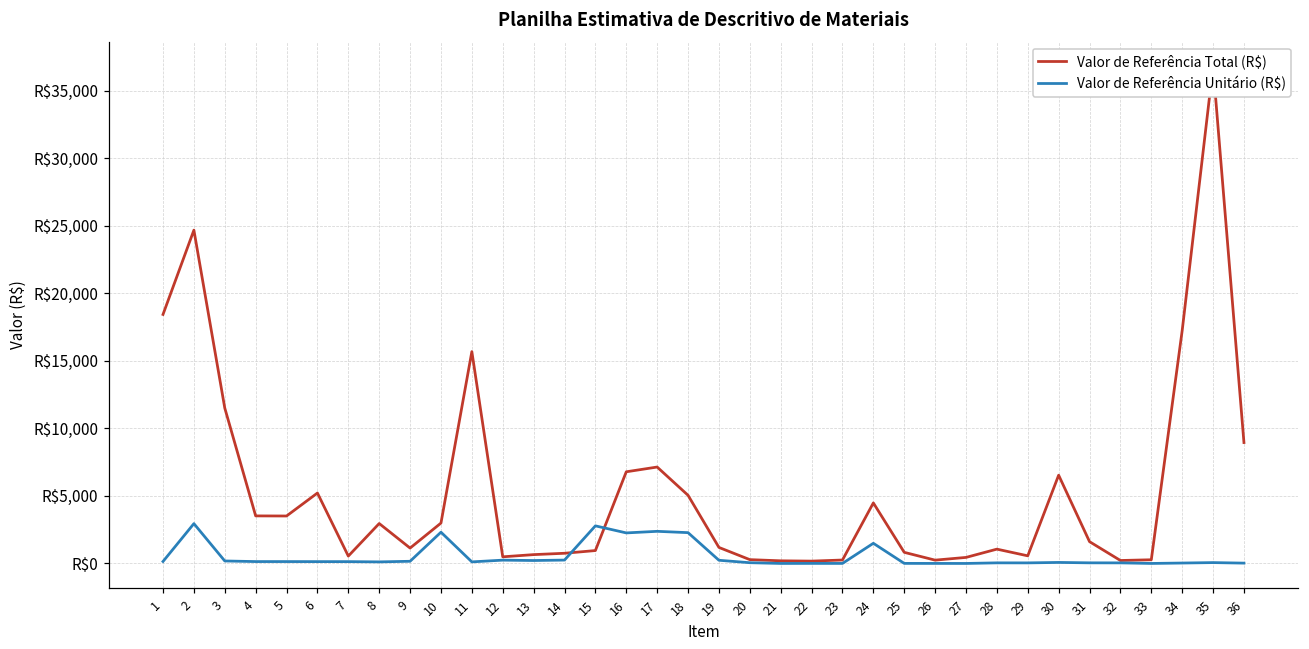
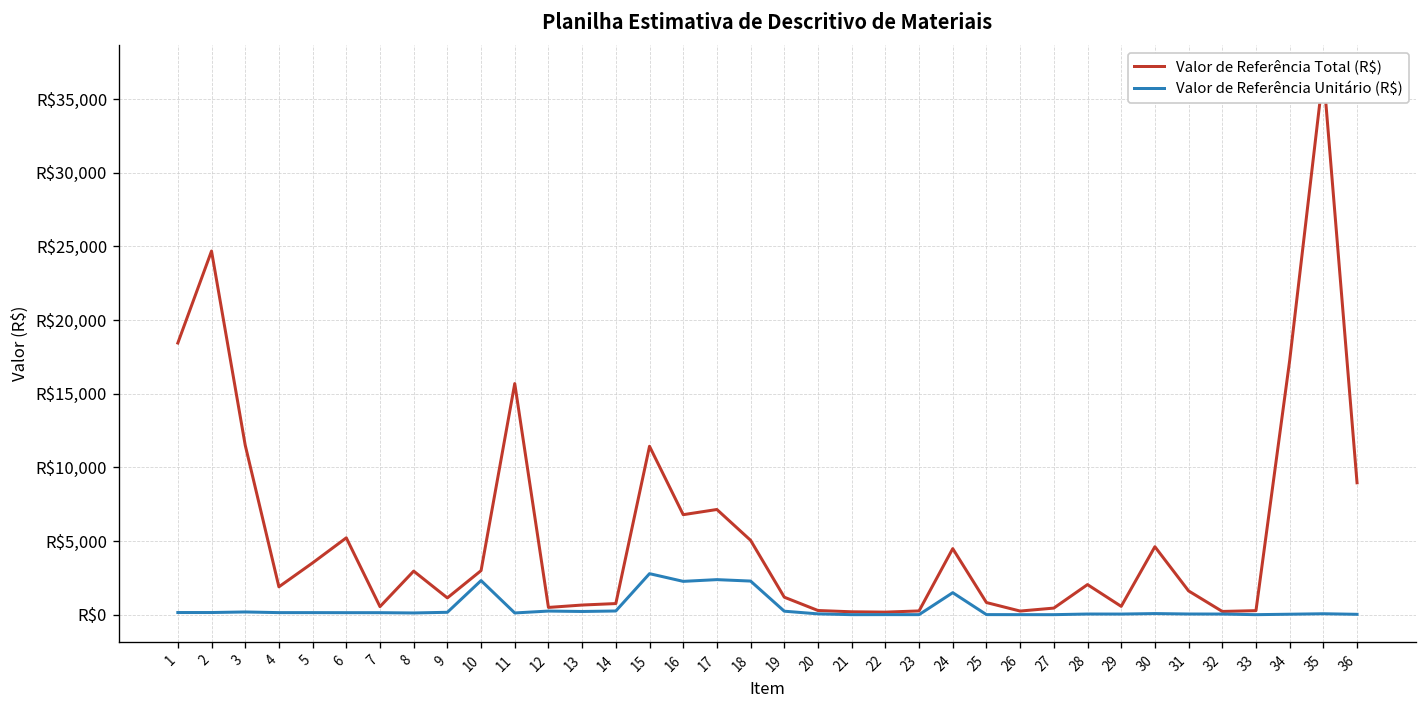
  {
    "Valor de Referência Total (R$)": {
      "1": "R$18,400",
      "2": "R$24,700",
      "3": "R$11,500",
-     "4": "R$3,500",
+     "4": "R$1,900",
      "5": "R$3,500",
      "6": "R$5,200",
      "7": "R$500",
      "8": "R$3,000",
      "9": "R$1,100",
      "10": "R$3,000",
      "11": "R$15,700",
      "12": "R$500",
      "13": "R$700",
      "14": "R$800",
-     "15": "R$1,000",
+     "15": "R$11,400",
      "16": "R$6,800",
      "17": "R$7,100",
      "18": "R$5,000",
      "19": "R$1,200",
      "20": "R$300",
      "23": "R$300",
      "24": "R$4,500",
      "25": "R$800",
      "26": "R$200",
      "27": "R$400",
-     "28": "R$1,100",
+     "28": "R$2,000",
      "29": "R$600",
-     "30": "R$6,500",
+     "30": "R$4,600",
      "31": "R$1,600",
      "33": "R$300",
      "34": "R$17,200",
      "36": "R$9,000"
    },
    "Valor de Referência Unitário (R$)": {
      "1": "R$100",
-     "2": "R$3,000",
+     "2": "R$100",
      "3": "R$200",
      "4": "R$100",
      "5": "R$100",
      "6": "R$100",
      "7": "R$100",
      "8": "R$100",
      "9": "R$200",
      "10": "R$2,300",
      "11": "R$100",
      "12": "R$200",
      "13": "R$200",
      "14": "R$300",
      "15": "R$2,800",
      "16": "R$2,300",
      "17": "R$2,400",
      "18": "R$2,300",
      "19": "R$200",
      "20": "R$100",
      "23": "R$0",
      "24": "R$1,500",
      "25": "R$0",
      "26": "R$0",
      "27": "R$0",
      "28": "R$0",
      "29": "R$0",
      "30": "R$100",
      "31": "R$0",
      "33": "R$0",
      "34": "R$0",
      "35": "R$100",
      "36": "R$0"
    }
  }
